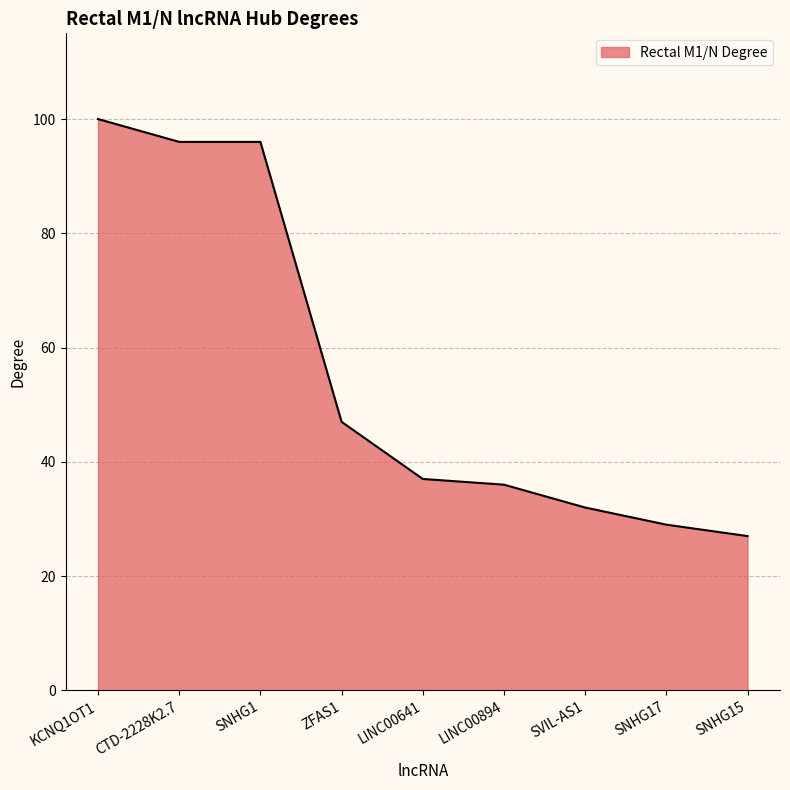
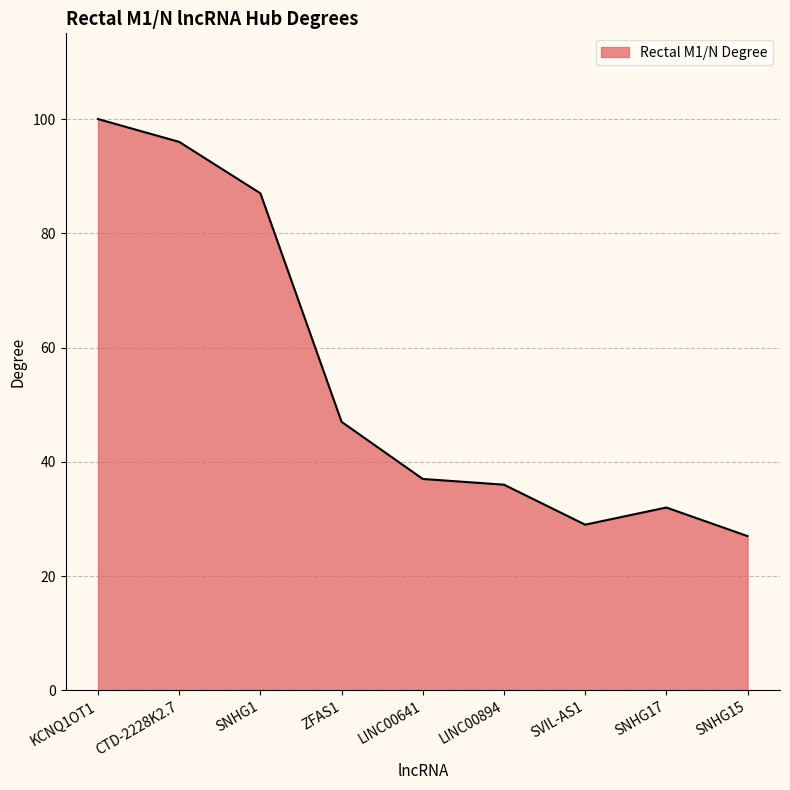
  {
    "KCNQ1OT1": 100,
    "CTD-2228K2.7": 96,
-   "SNHG1": 96,
+   "SNHG1": 87,
    "ZFAS1": 47,
    "LINC00641": 37,
    "LINC00894": 36,
-   "SVIL-AS1": 32,
-   "SNHG17": 29,
+   "SVIL-AS1": 29,
+   "SNHG17": 32,
    "SNHG15": 27
  }
